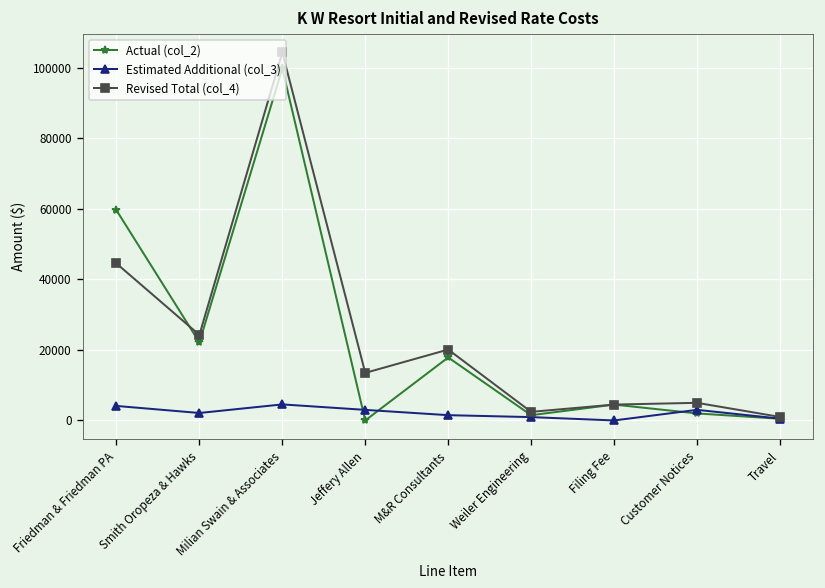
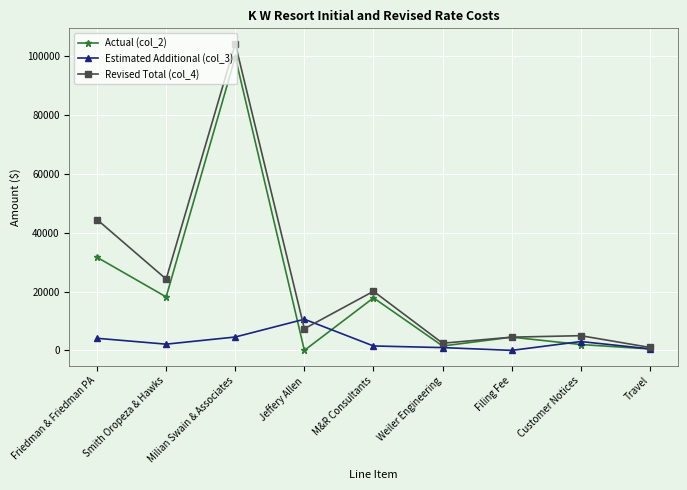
  {
    "Actual (col_2)": {
-     "Friedman & Friedman PA": 60000,
-     "Smith Oropeza & Hawks": 22000,
+     "Friedman & Friedman PA": 32000,
+     "Smith Oropeza & Hawks": 18000,
      "Jeffery Allen": 0,
      "M&R Consultants": 18000,
      "Customer Notices": 2000
    },
    "Estimated Additional (col_3)": {
      "Friedman & Friedman PA": 4000,
      "Smith Oropeza & Hawks": 2000,
      "Milian Swain & Associates": 5000,
-     "Jeffery Allen": 3000,
+     "Jeffery Allen": 11000,
      "M&R Consultants": 2000,
      "Filing Fee": 0,
      "Customer Notices": 3000
    },
    "Revised Total (col_4)": {
      "Friedman & Friedman PA": 45000,
      "Smith Oropeza & Hawks": 24000,
-     "Jeffery Allen": 13000,
+     "Jeffery Allen": 7000,
      "M&R Consultants": 20000,
      "Weiler Engineering": 2000,
      "Customer Notices": 5000
    }
  }
